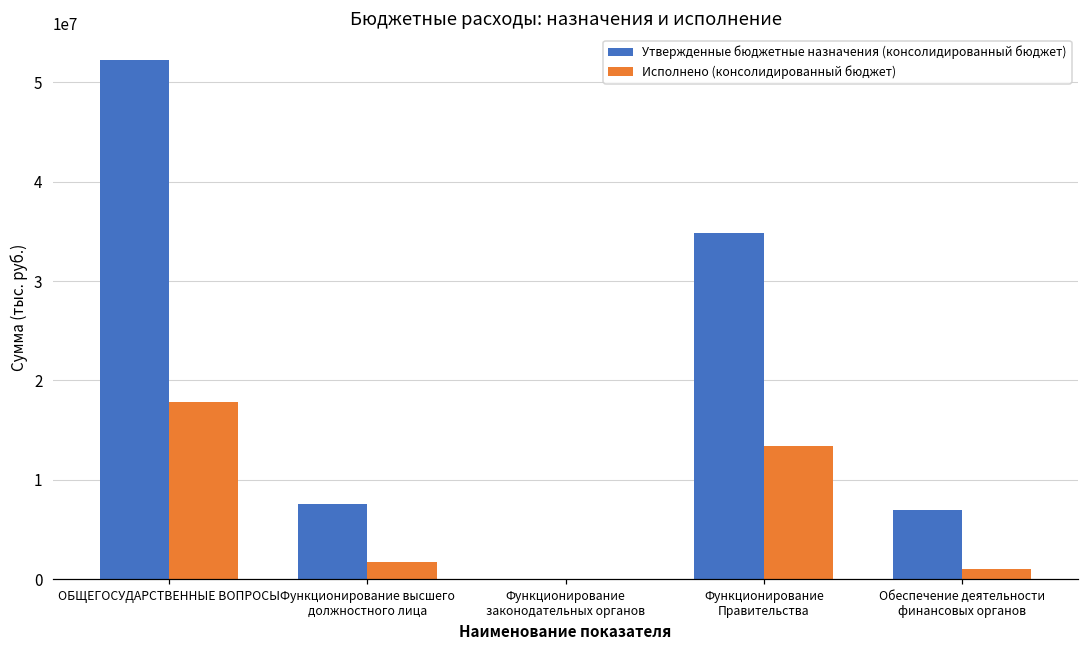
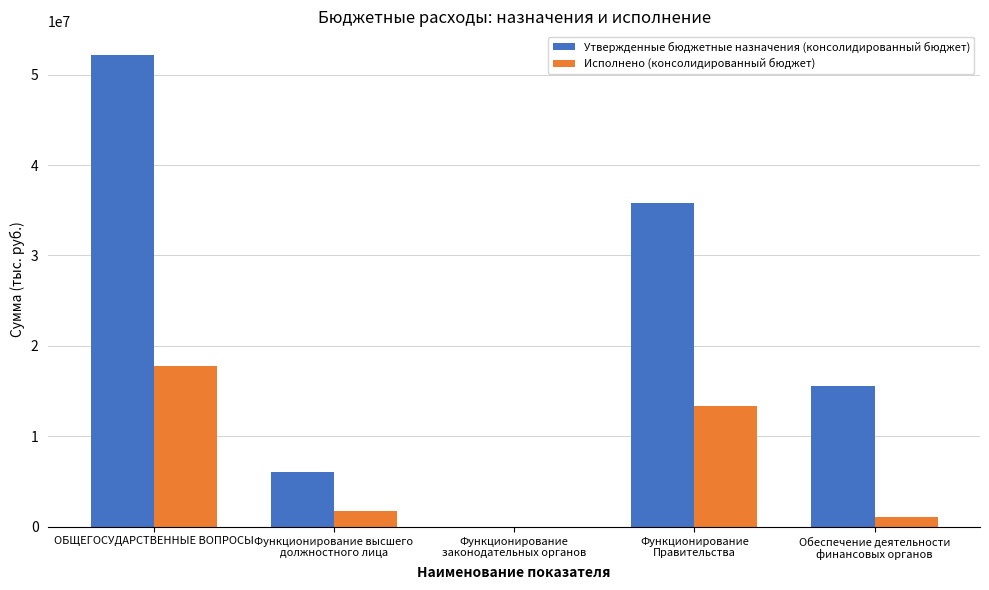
  {
    "Утвержденные бюджетные назначения (консолидированный бюджет)": {
      "ОБЩЕГОСУДАРСТВЕННЫЕ ВОПРОСЫ": 52000000,
-     "Функционирование высшего должностного лица": 8000000,
-     "Функционирование Правительства": 35000000,
-     "Обеспечение деятельности финансовых органов": 7000000
+     "Функционирование высшего должностного лица": 6000000,
+     "Функционирование Правительства": 36000000,
+     "Обеспечение деятельности финансовых органов": 16000000
    },
    "Исполнено (консолидированный бюджет)": {
      "ОБЩЕГОСУДАРСТВЕННЫЕ ВОПРОСЫ": 18000000,
      "Функционирование высшего должностного лица": 2000000,
      "Функционирование Правительства": 13000000,
      "Обеспечение деятельности финансовых органов": 1000000
    }
  }
